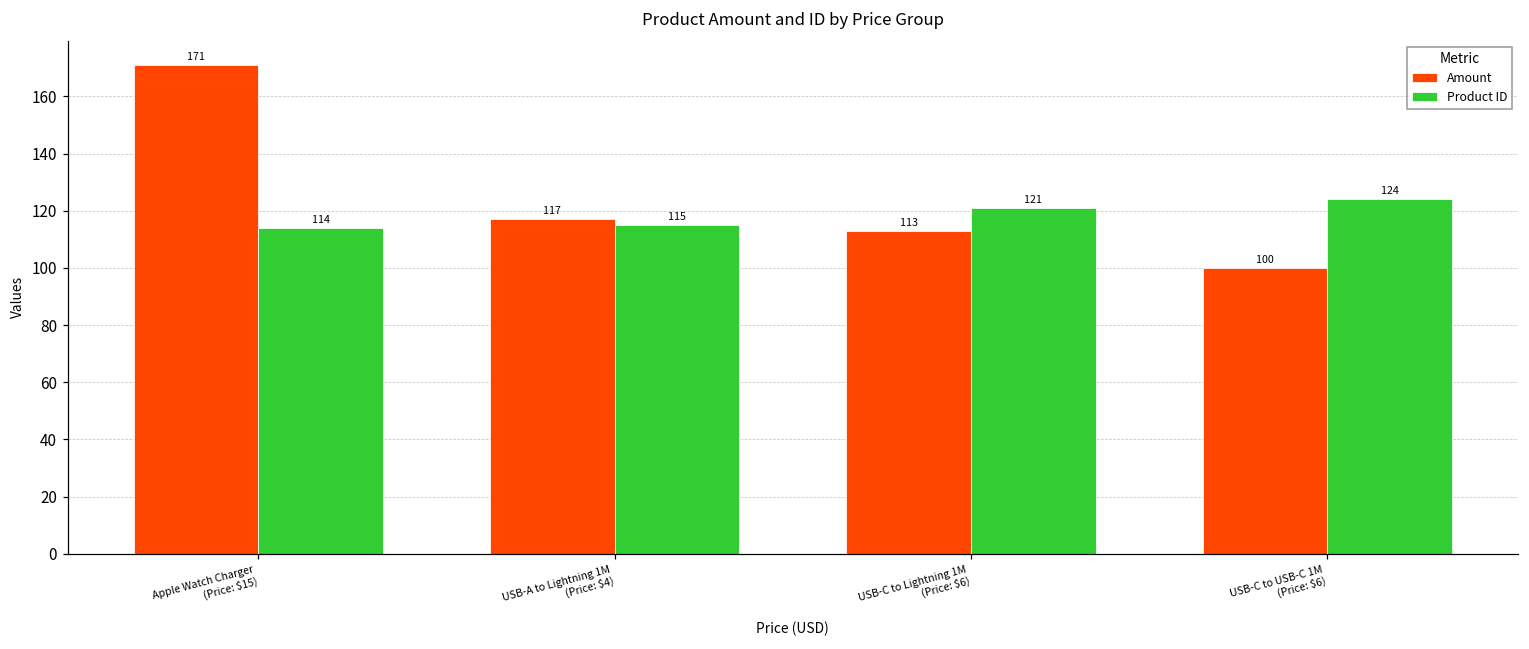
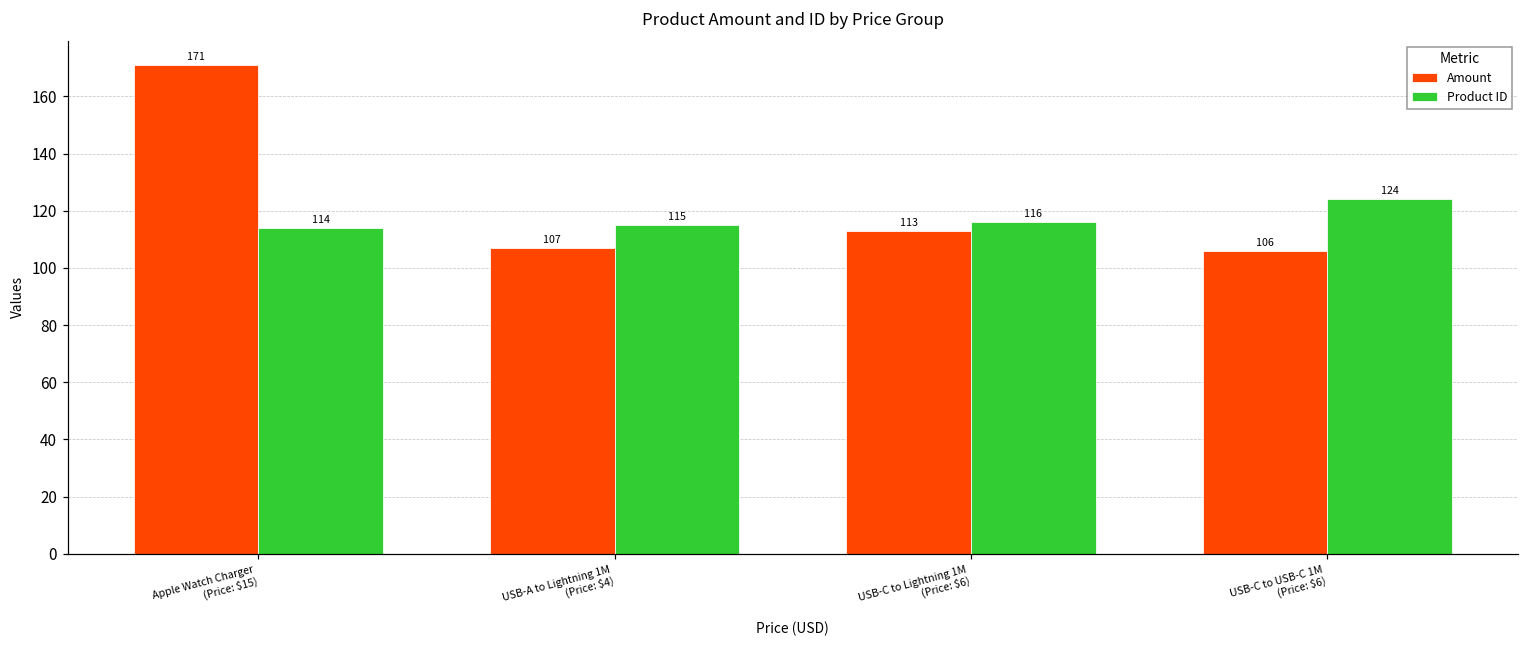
  {
    "Amount": {
      "Apple Watch Charger (Price: $15)": 171,
-     "USB-A to Lightning 1M (Price: $4)": 117,
+     "USB-A to Lightning 1M (Price: $4)": 107,
      "USB-C to Lightning 1M (Price: $6)": 113,
-     "USB-C to USB-C 1M (Price: $6)": 100
+     "USB-C to USB-C 1M (Price: $6)": 106
    },
    "Product ID": {
      "Apple Watch Charger (Price: $15)": 114,
      "USB-A to Lightning 1M (Price: $4)": 115,
-     "USB-C to Lightning 1M (Price: $6)": 121,
+     "USB-C to Lightning 1M (Price: $6)": 116,
      "USB-C to USB-C 1M (Price: $6)": 124
    }
  }
